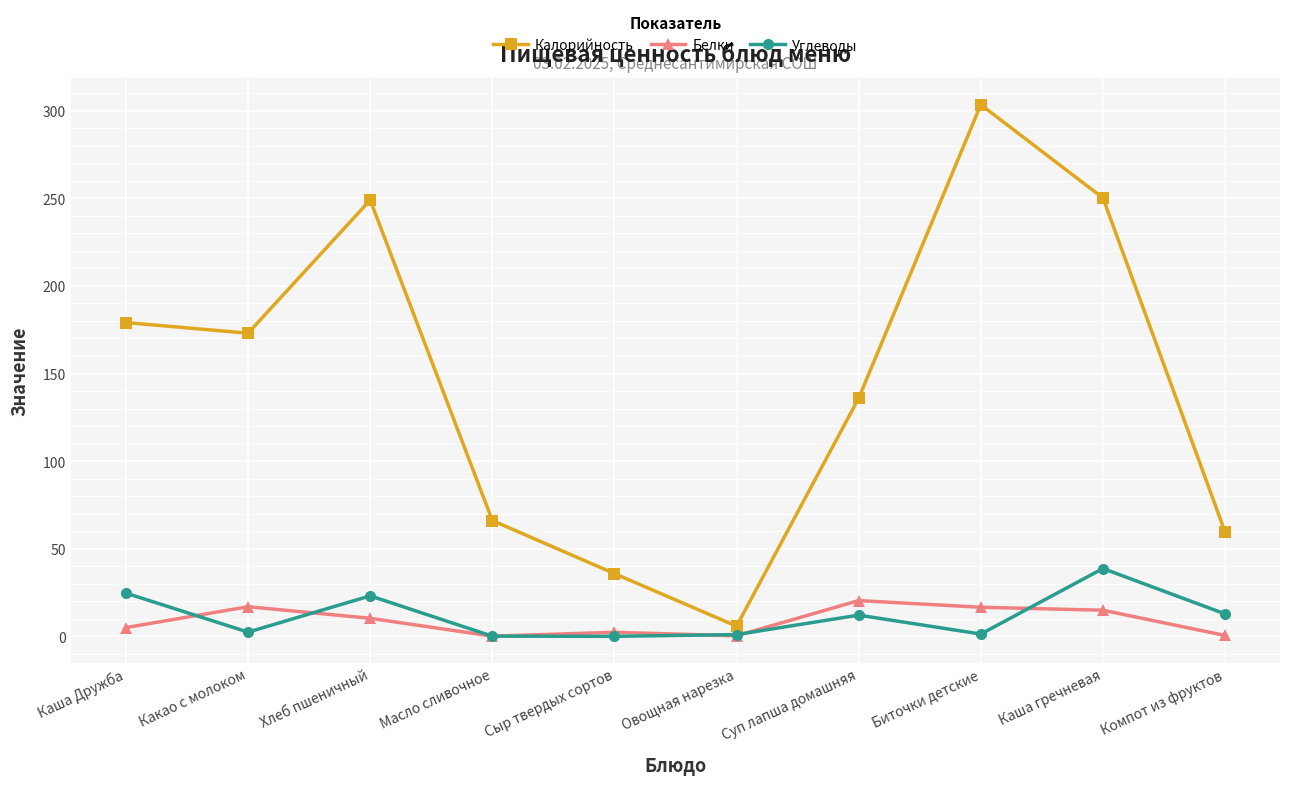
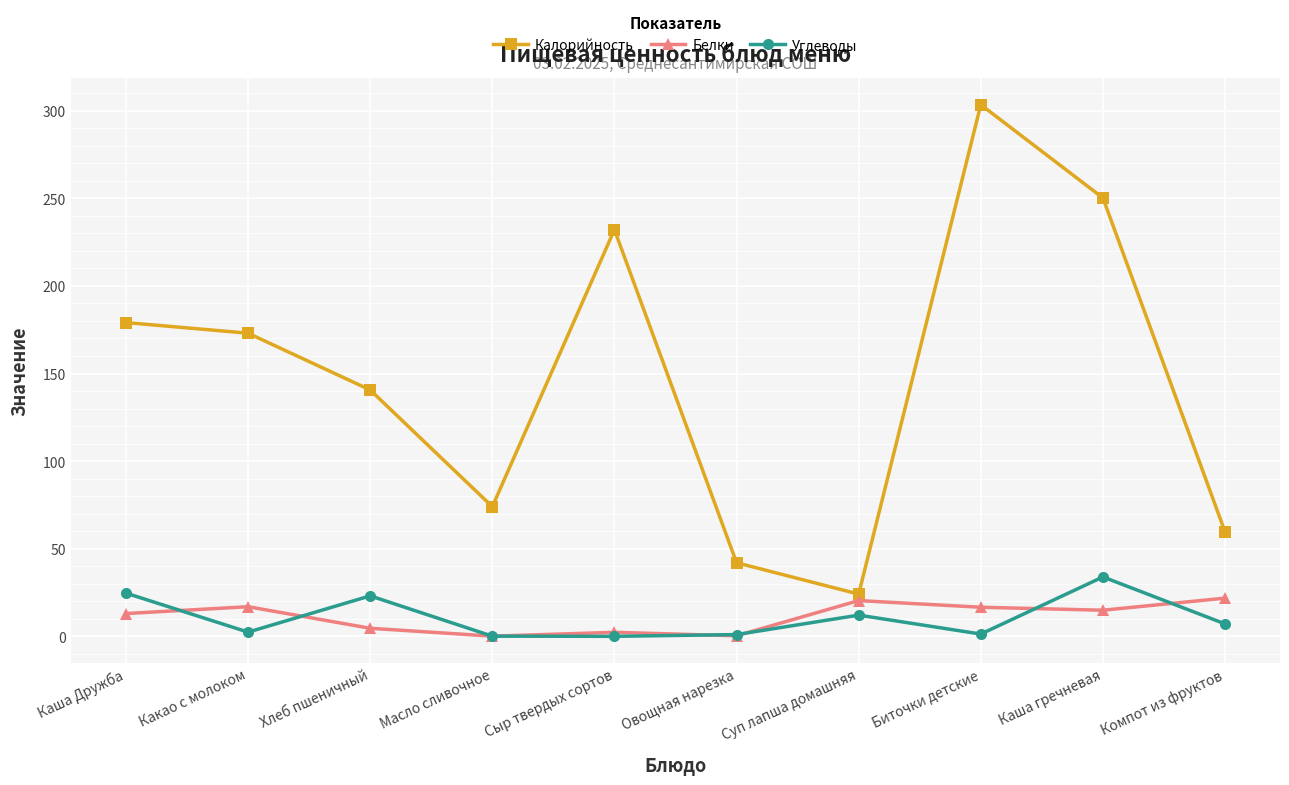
  {
    "Калорийность": {
      "Каша Дружба": 179,
      "Какао с молоком": 173,
-     "Хлеб пшеничный": 249,
-     "Масло сливочное": 66,
-     "Сыр твердых сортов": 36,
-     "Овощная нарезка": 6,
-     "Суп лапша домашняя": 136,
+     "Хлеб пшеничный": 141,
+     "Масло сливочное": 74,
+     "Сыр твердых сортов": 232,
+     "Овощная нарезка": 42,
+     "Суп лапша домашняя": 24,
      "Биточки детские": 303,
      "Каша гречневая": 250,
      "Компот из фруктов": 60
    },
    "Белки": {
-     "Каша Дружба": 5,
+     "Каша Дружба": 13,
      "Какао с молоком": 17,
-     "Хлеб пшеничный": 10,
+     "Хлеб пшеничный": 5,
      "Сыр твердых сортов": 2,
      "Суп лапша домашняя": 20,
      "Биточки детские": 17,
      "Каша гречневая": 15,
-     "Компот из фруктов": 1
+     "Компот из фруктов": 22
    },
    "Углеводы": {
      "Каша Дружба": 25,
      "Какао с молоком": 2,
      "Хлеб пшеничный": 23,
      "Сыр твердых сортов": 0,
      "Суп лапша домашняя": 12,
      "Биточки детские": 1,
-     "Каша гречневая": 39,
-     "Компот из фруктов": 13
+     "Каша гречневая": 34,
+     "Компот из фруктов": 7
    }
  }
